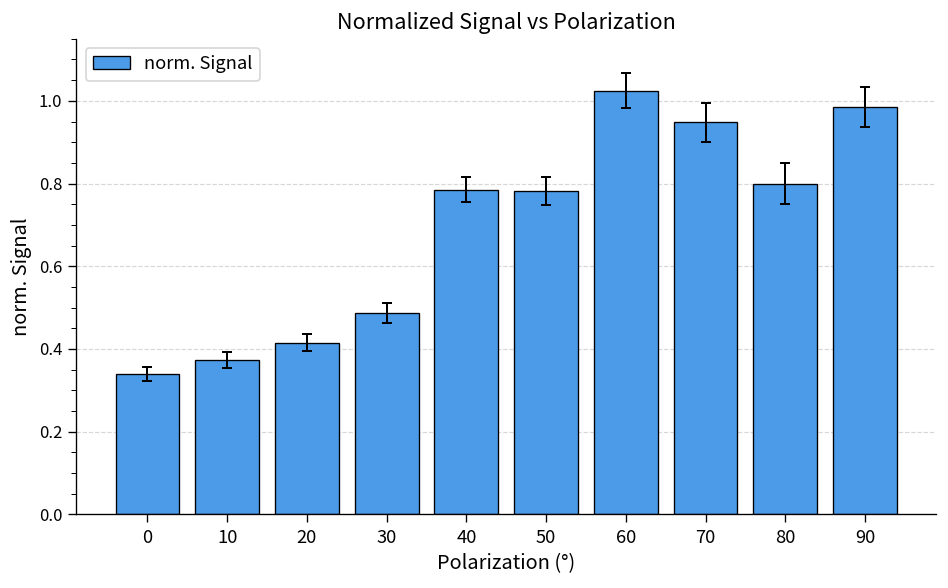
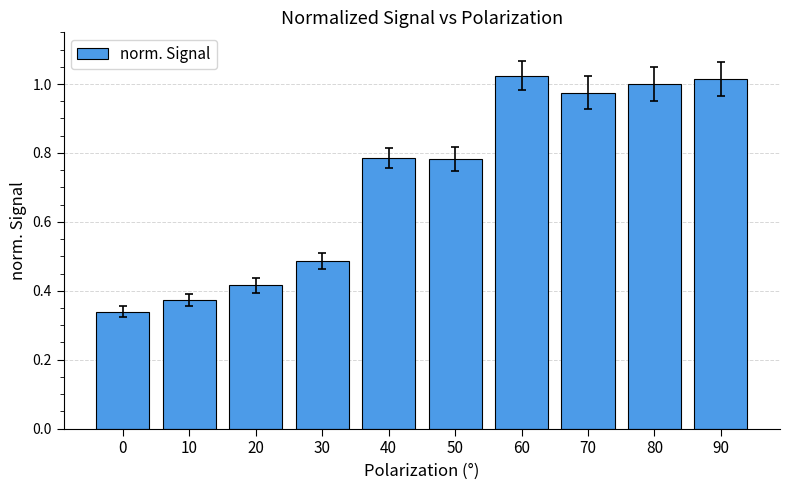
  {
    "norm. Signal": {
      "0": 0.34,
      "10": 0.37,
      "20": 0.42,
      "30": 0.49,
      "40": 0.79,
      "50": 0.78,
      "60": 1.02,
-     "70": 0.95,
-     "80": 0.8,
-     "90": 0.99
+     "70": 0.97,
+     "80": 1.0,
+     "90": 1.02
    }
  }
